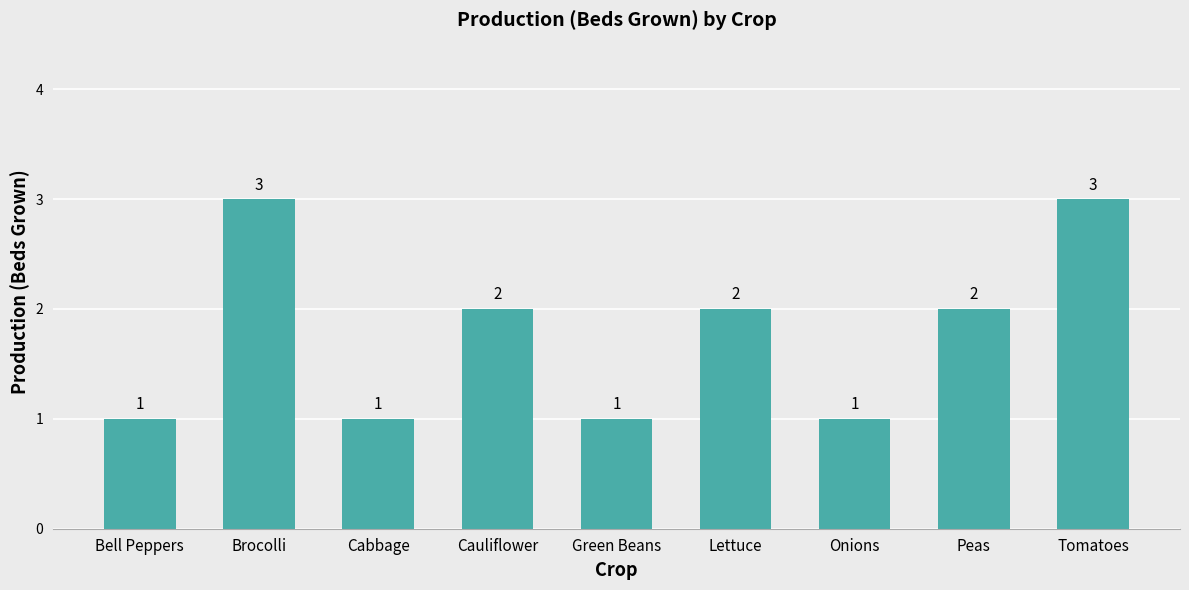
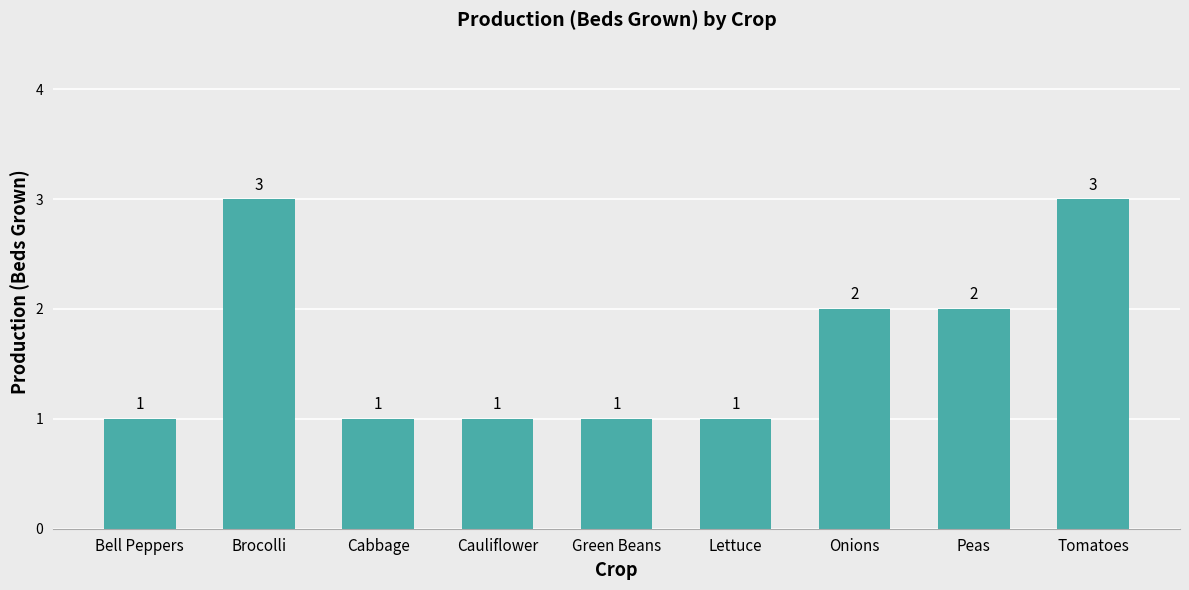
  {
    "Bell Peppers": 1,
    "Brocolli": 3,
    "Cabbage": 1,
-   "Cauliflower": 2,
+   "Cauliflower": 1,
    "Green Beans": 1,
-   "Lettuce": 2,
-   "Onions": 1,
+   "Lettuce": 1,
+   "Onions": 2,
    "Peas": 2,
    "Tomatoes": 3
  }
